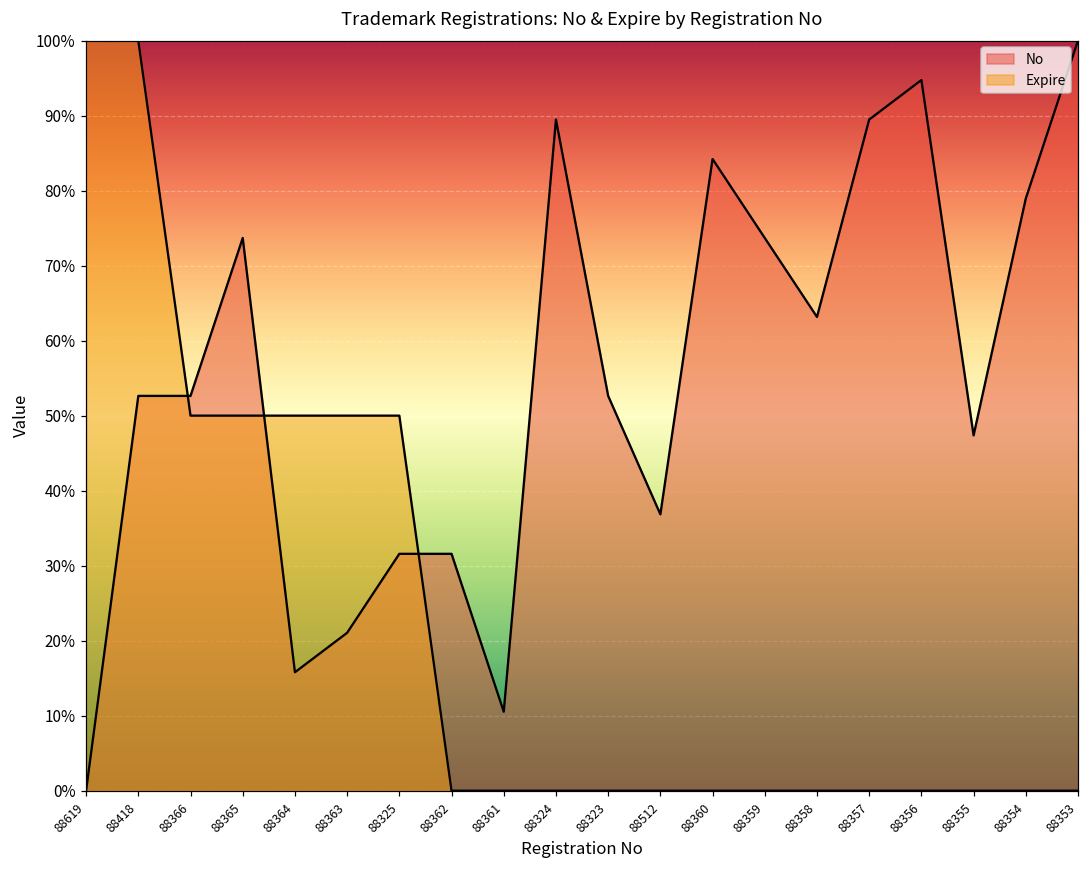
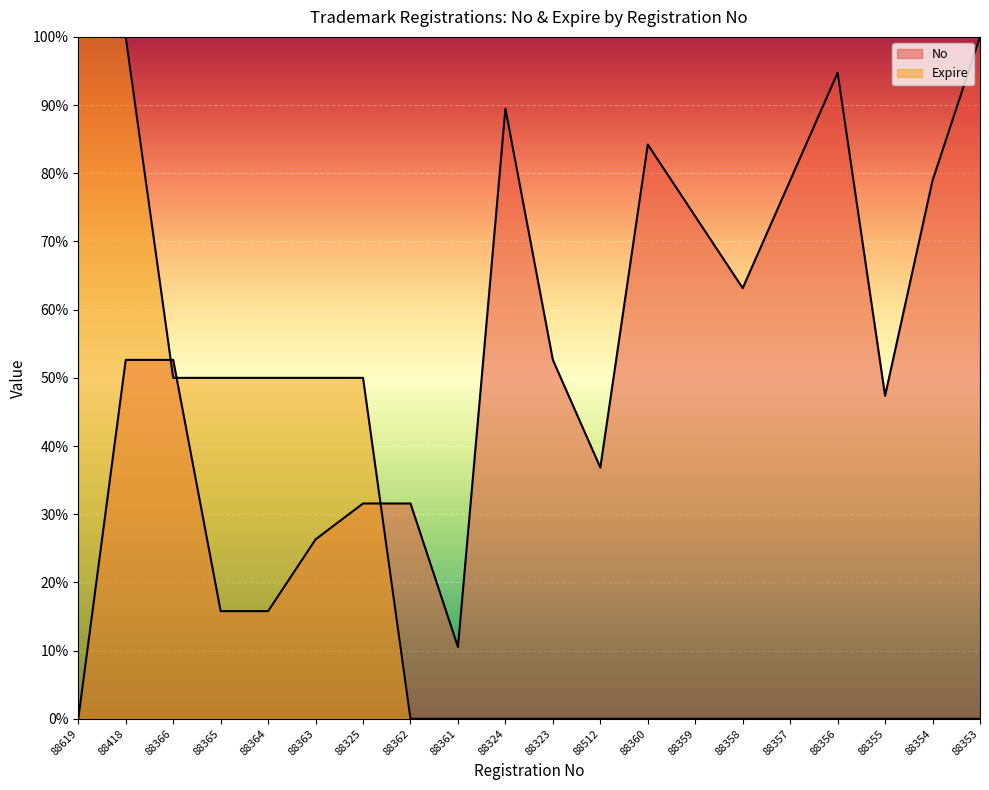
  {
    "No": {
      "88619": "0%",
      "88418": "53%",
      "88366": "53%",
-     "88365": "74%",
+     "88365": "16%",
      "88364": "16%",
-     "88363": "21%",
+     "88363": "26%",
      "88325": "32%",
      "88362": "32%",
      "88361": "11%",
      "88324": "89%",
      "88323": "53%",
      "88512": "37%",
      "88360": "84%",
      "88359": "74%",
      "88358": "63%",
-     "88357": "89%",
+     "88357": "79%",
      "88356": "95%",
      "88355": "47%",
      "88354": "79%",
      "88353": "100%"
    },
    "Expire": {
      "88619": "100%",
      "88418": "100%",
      "88366": "50%",
      "88365": "50%",
      "88364": "50%",
      "88363": "50%",
      "88325": "50%",
      "88362": "0%",
      "88361": "0%",
      "88324": "0%",
      "88323": "0%",
      "88512": "0%",
      "88360": "0%",
      "88359": "0%",
      "88358": "0%",
      "88357": "0%",
      "88356": "0%",
      "88355": "0%",
      "88354": "0%",
      "88353": "0%"
    }
  }
